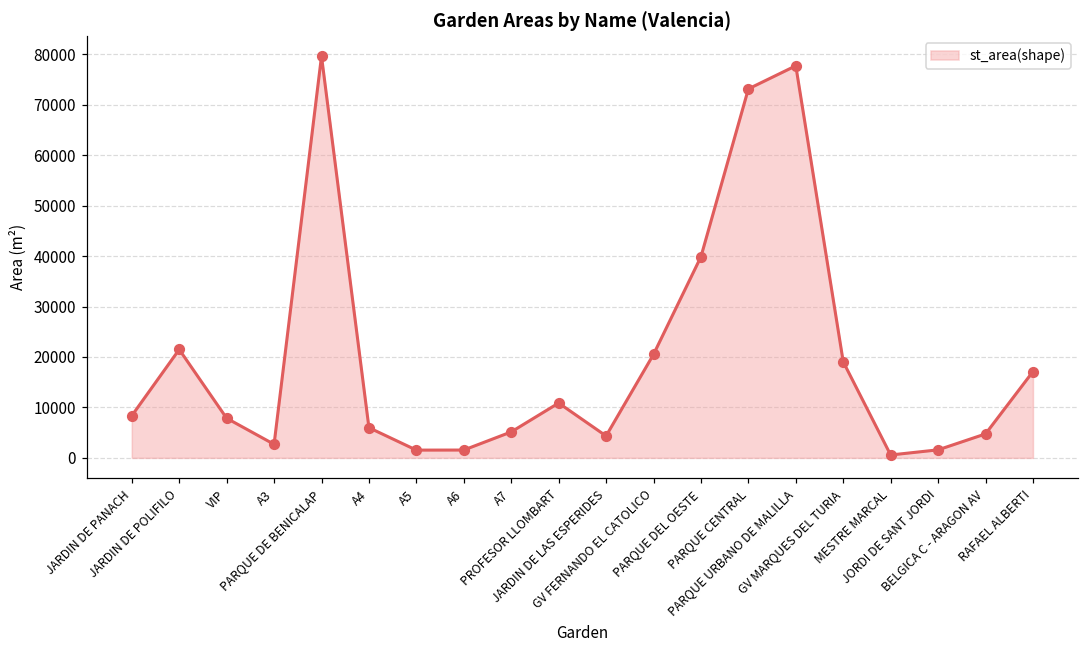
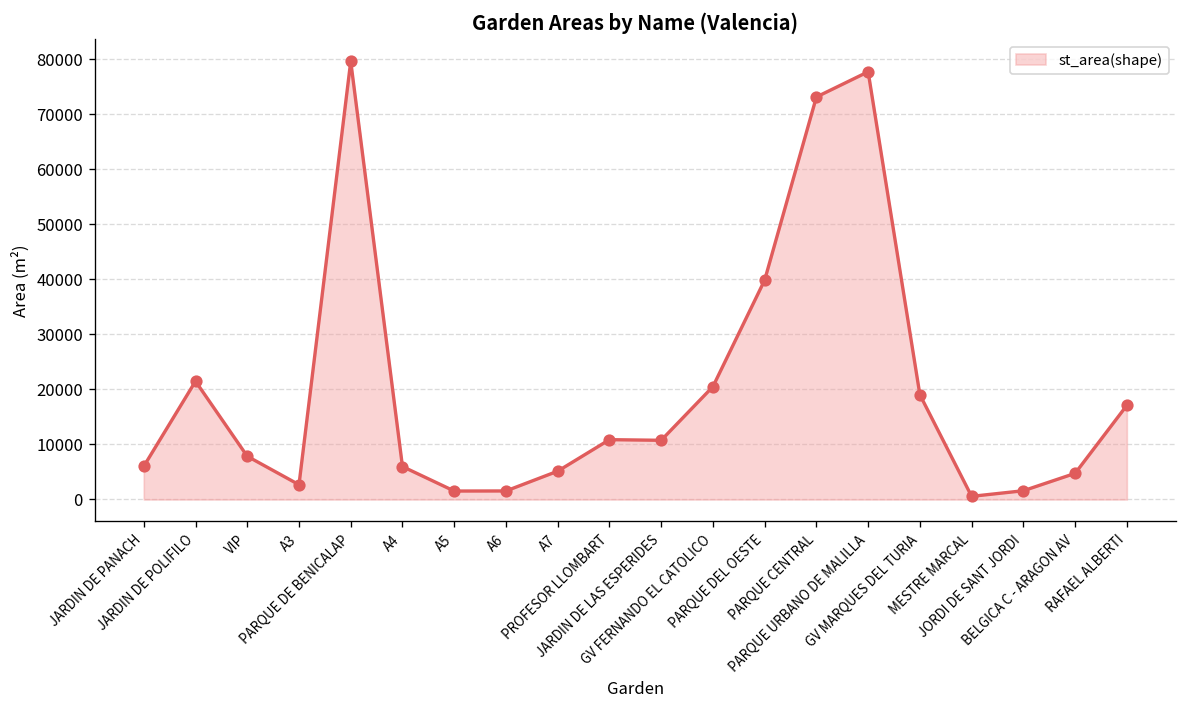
  {
-   "JARDIN DE PANACH": 8000,
+   "JARDIN DE PANACH": 6000,
    "JARDIN DE POLIFILO": 21000,
    "VIP": 8000,
    "A3": 3000,
    "PARQUE DE BENICALAP": 80000,
    "A4": 6000,
    "A5": 2000,
    "A6": 2000,
    "A7": 5000,
    "PROFESOR LLOMBART": 11000,
-   "JARDIN DE LAS ESPERIDES": 4000,
+   "JARDIN DE LAS ESPERIDES": 11000,
    "GV FERNANDO EL CATOLICO": 21000,
    "PARQUE DEL OESTE": 40000,
    "PARQUE CENTRAL": 73000,
    "PARQUE URBANO DE MALILLA": 78000,
    "GV MARQUES DEL TURIA": 19000,
    "MESTRE MARCAL": 1000,
    "JORDI DE SANT JORDI": 2000,
    "BELGICA C - ARAGON AV": 5000,
    "RAFAEL ALBERTI": 17000
  }
